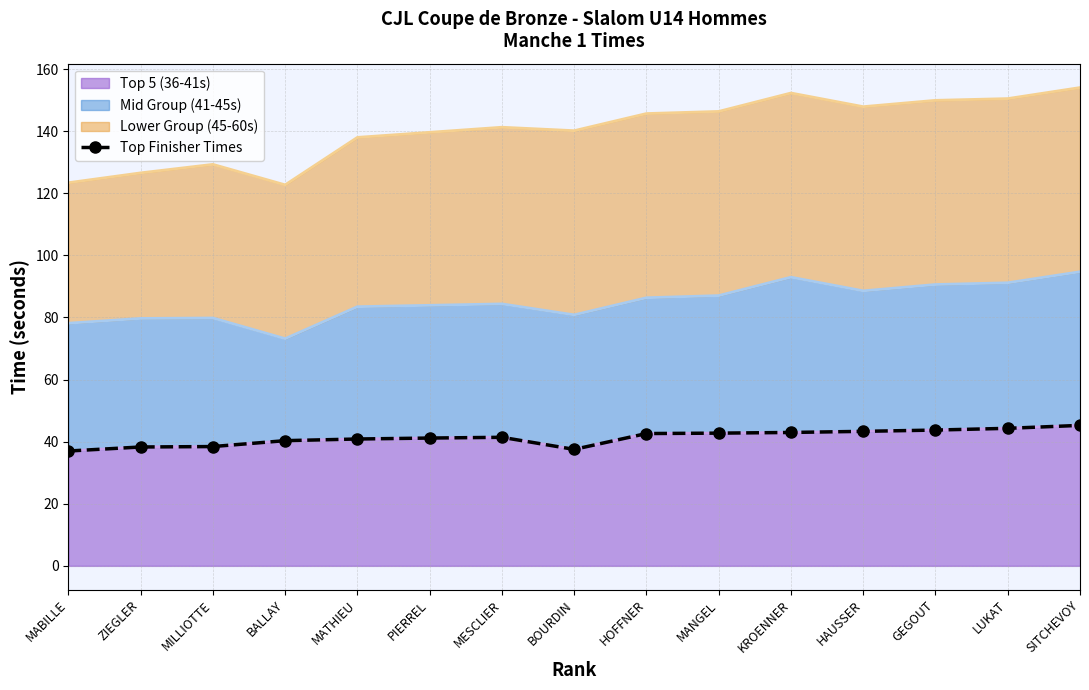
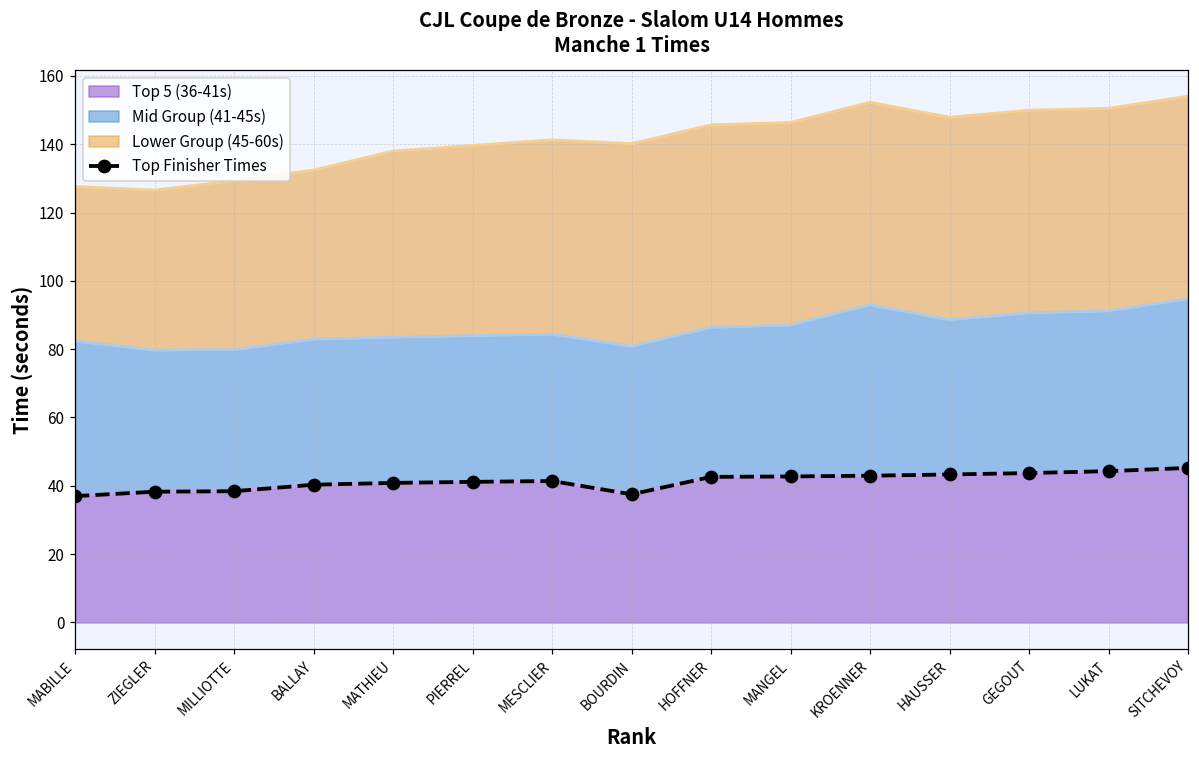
  {
    "Top 5 (36-41s)": {
      "MABILLE": 37,
      "ZIEGLER": 38,
      "MILLIOTTE": 38,
      "BALLAY": 40,
      "MATHIEU": 41,
      "PIERREL": 41,
      "MESCLIER": 41,
      "BOURDIN": 38,
      "HOFFNER": 43,
      "MANGEL": 43,
      "KROENNER": 43,
      "HAUSSER": 43,
      "GEGOUT": 44,
      "LUKAT": 44,
      "SITCHEVOY": 45
    },
    "Mid Group (41-45s)": {
-     "MABILLE": 41,
+     "MABILLE": 45,
      "ZIEGLER": 41,
      "MILLIOTTE": 41,
-     "BALLAY": 33,
+     "BALLAY": 43,
      "MATHIEU": 43,
      "PIERREL": 43,
      "MESCLIER": 43,
      "BOURDIN": 43,
      "HOFFNER": 44,
      "MANGEL": 44,
      "KROENNER": 50,
      "HAUSSER": 45,
      "GEGOUT": 47,
      "LUKAT": 47,
      "SITCHEVOY": 49
    },
    "Lower Group (45-60s)": {
      "MABILLE": 45,
      "ZIEGLER": 47,
      "MILLIOTTE": 49,
      "BALLAY": 50,
      "MATHIEU": 55,
      "PIERREL": 56,
      "MESCLIER": 57,
      "BOURDIN": 59,
      "HOFFNER": 59,
      "MANGEL": 59,
      "KROENNER": 59,
      "HAUSSER": 59,
      "GEGOUT": 59,
      "LUKAT": 59,
      "SITCHEVOY": 59
    }
  }
